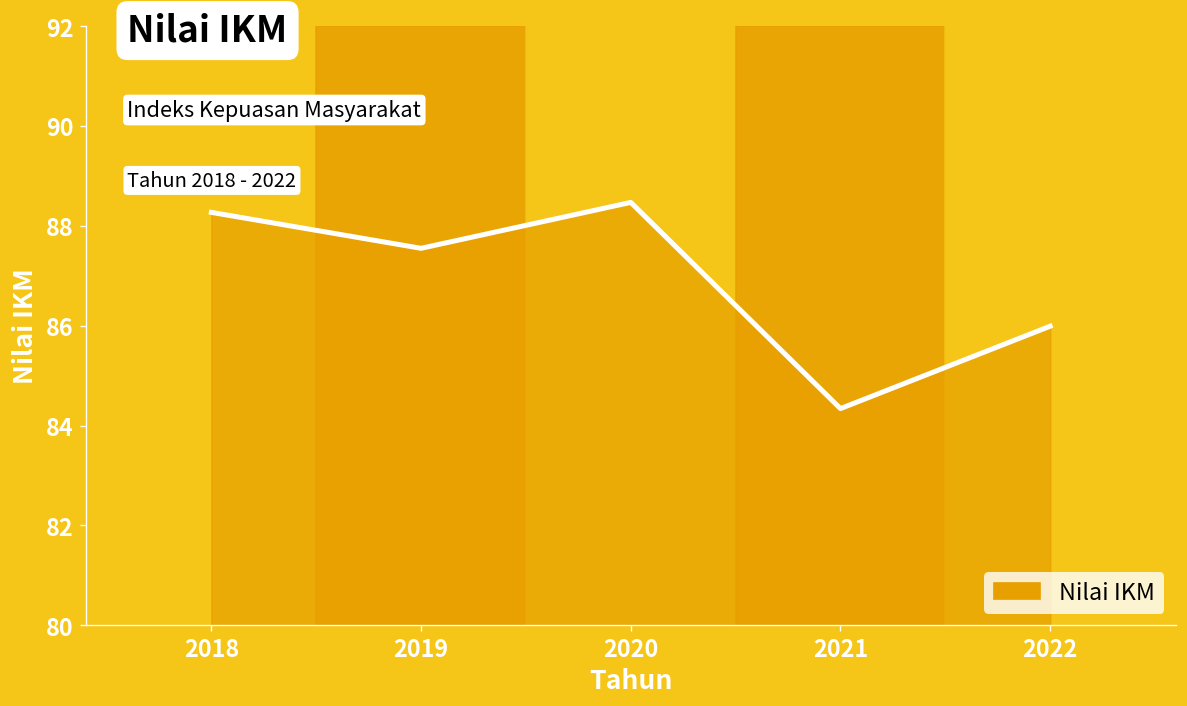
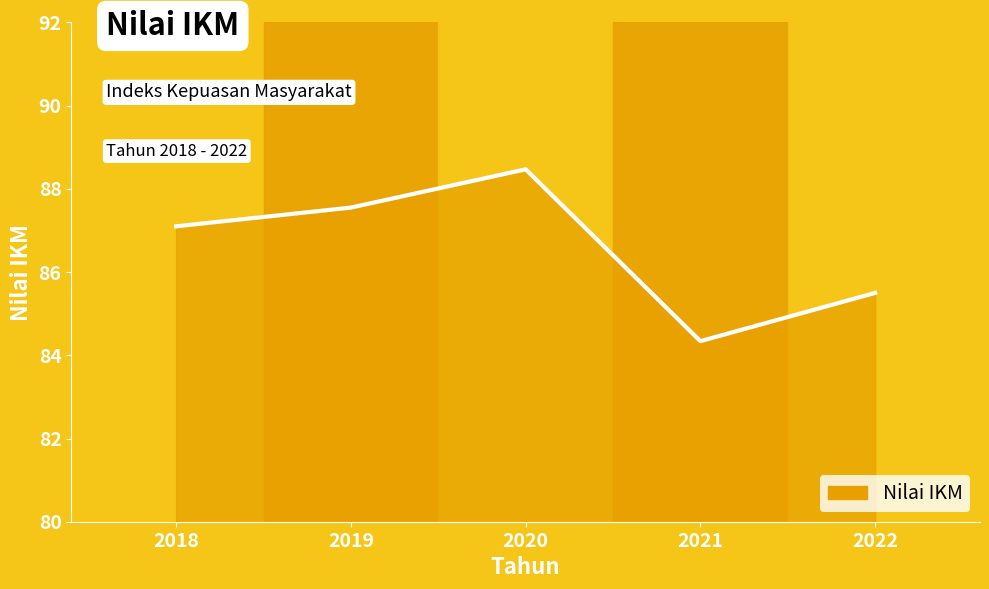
  {
-   "2018": 88.3,
+   "2018": 87.1,
    "2019": 87.6,
    "2020": 88.5,
    "2021": 84.3,
-   "2022": 86.0
+   "2022": 85.5
  }
